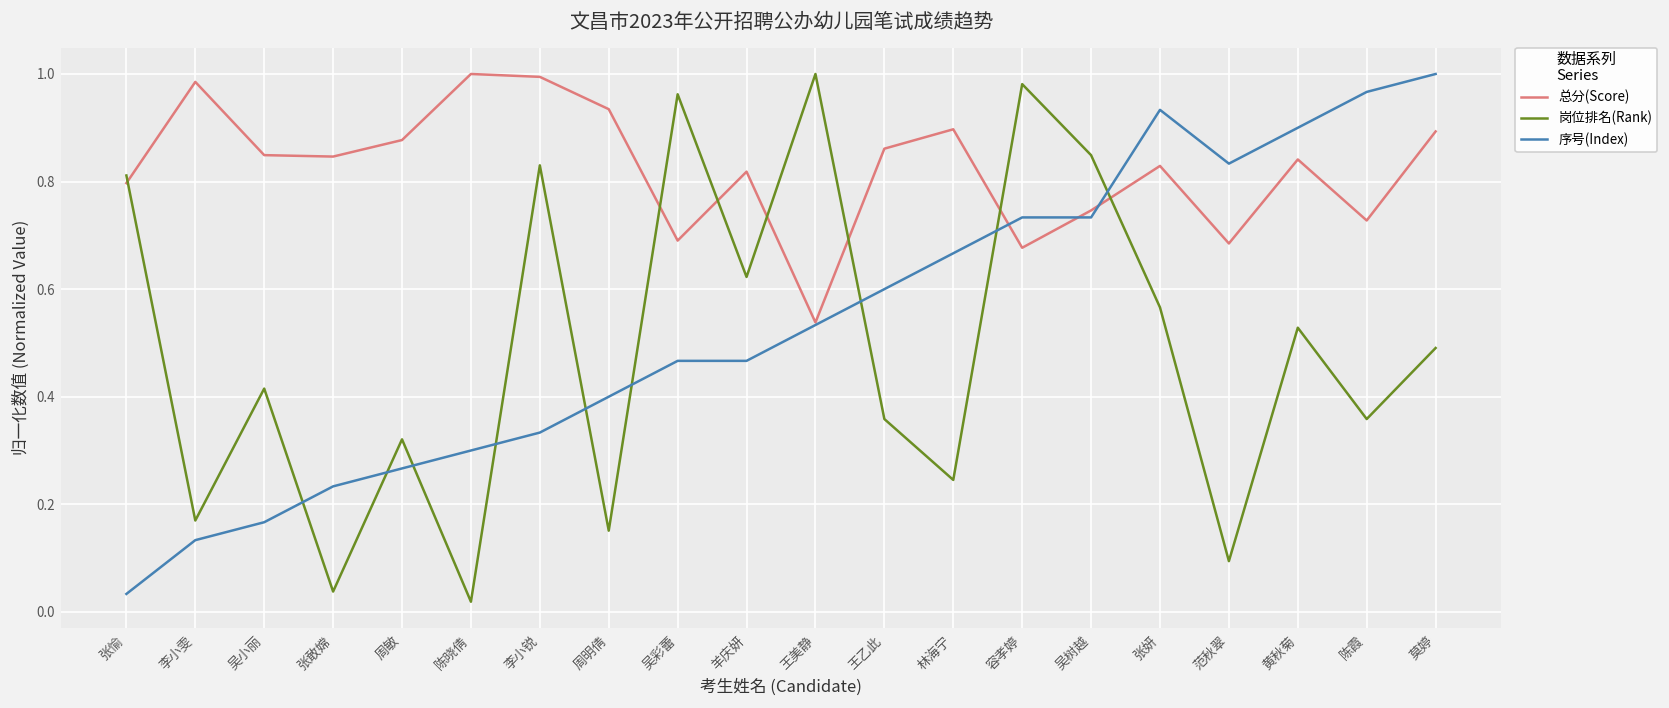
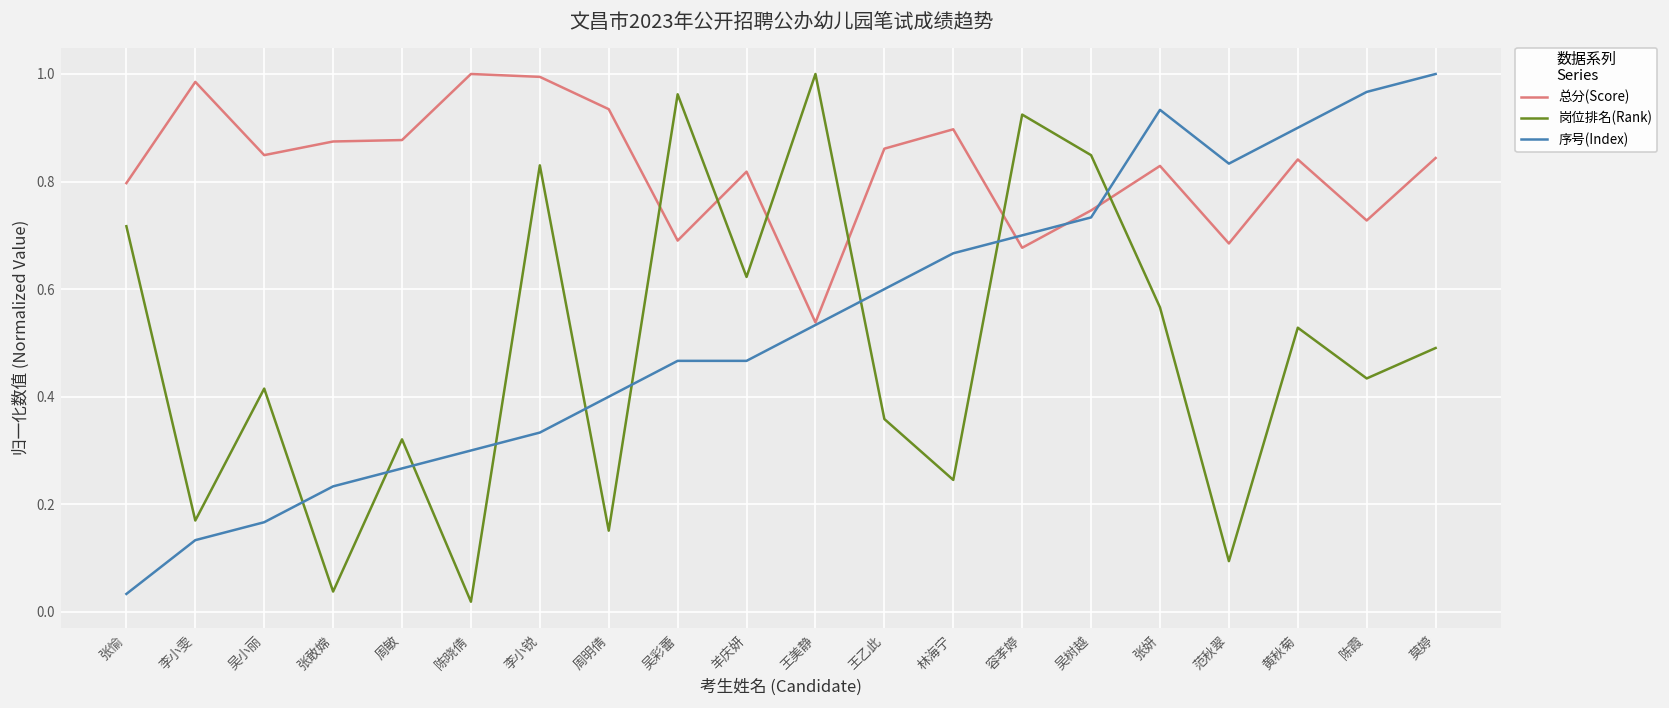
  {
    "总分(Score)": {
      "张愉": 0.80,
      "李小雯": 0.99,
      "吴小丽": 0.85,
-     "张敢嫦": 0.85,
+     "张敢嫦": 0.87,
      "周敏": 0.88,
      "陈晓倩": 1.00,
      "李小锐": 0.99,
      "周明倩": 0.93,
      "吴彩蕾": 0.69,
      "羊庆妍": 0.82,
      "王乙此": 0.86,
      "林海宁": 0.90,
      "容孝婷": 0.68,
      "吴树越": 0.75,
      "张妍": 0.83,
      "范秋翠": 0.68,
      "黄秋菊": 0.84,
      "陈霞": 0.73,
-     "莫婷": 0.89
+     "莫婷": 0.84
    },
    "岗位排名(Rank)": {
-     "张愉": 0.81,
+     "张愉": 0.72,
      "李小雯": 0.17,
      "吴小丽": 0.42,
      "张敢嫦": 0.04,
      "周敏": 0.32,
      "陈晓倩": 0.02,
      "李小锐": 0.83,
      "周明倩": 0.15,
      "吴彩蕾": 0.96,
      "羊庆妍": 0.62,
      "王美静": 1.00,
      "王乙此": 0.36,
      "林海宁": 0.25,
-     "容孝婷": 0.98,
+     "容孝婷": 0.92,
      "吴树越": 0.85,
      "张妍": 0.57,
      "范秋翠": 0.09,
      "黄秋菊": 0.53,
-     "陈霞": 0.36,
+     "陈霞": 0.43,
      "莫婷": 0.49
    },
    "序号(Index)": {
      "张愉": 0.03,
      "李小雯": 0.13,
      "吴小丽": 0.17,
      "张敢嫦": 0.23,
      "周敏": 0.27,
      "陈晓倩": 0.30,
      "李小锐": 0.33,
      "周明倩": 0.40,
      "吴彩蕾": 0.47,
      "羊庆妍": 0.47,
      "王乙此": 0.60,
      "林海宁": 0.67,
-     "容孝婷": 0.73,
+     "容孝婷": 0.70,
      "吴树越": 0.73,
      "张妍": 0.93,
      "范秋翠": 0.83,
      "黄秋菊": 0.90,
      "陈霞": 0.97,
      "莫婷": 1.00
    }
  }
